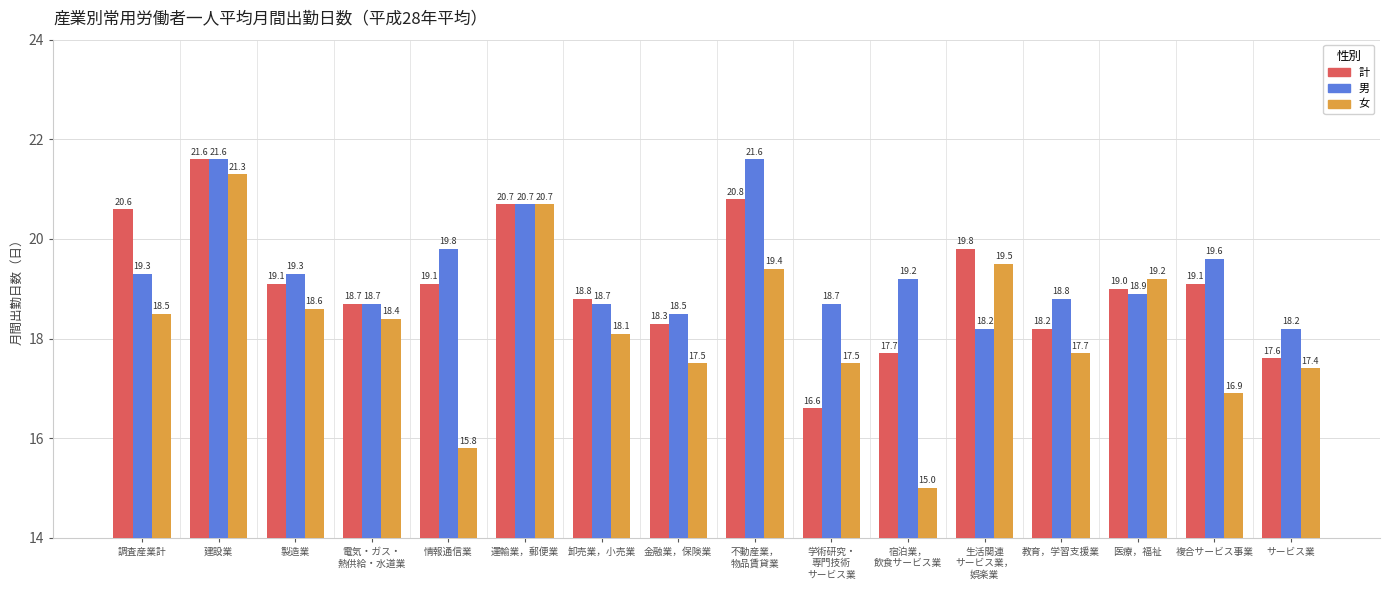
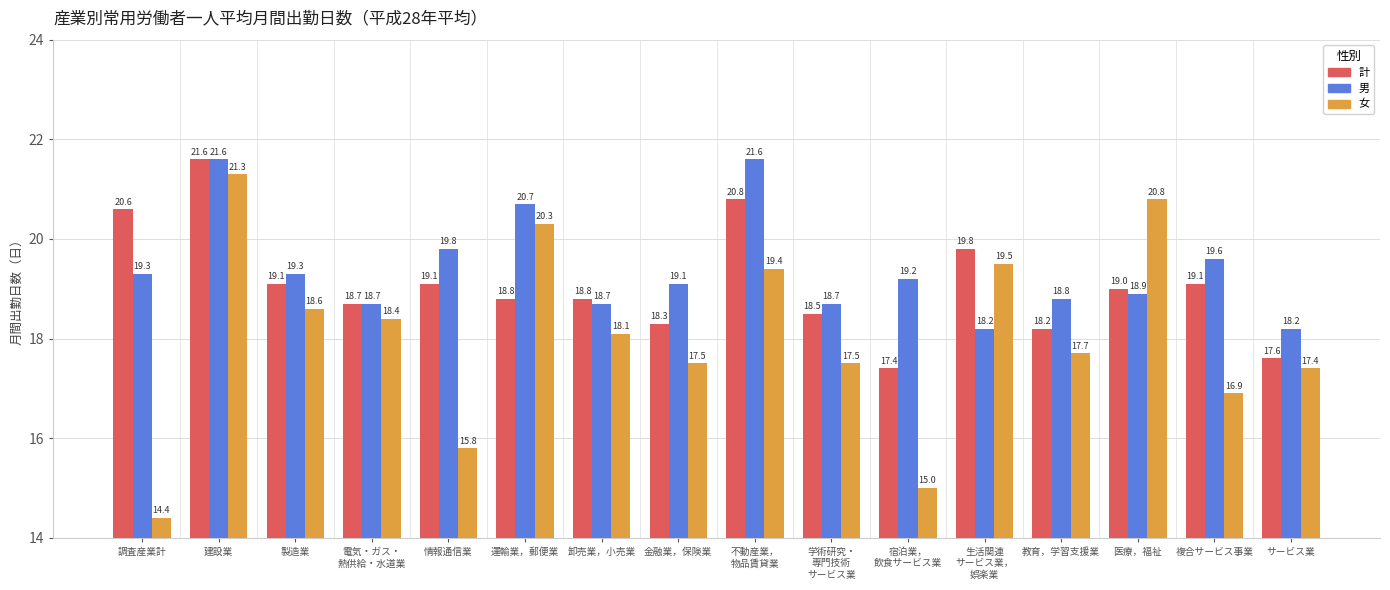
  {
    "計": {
      "調査産業計": 20.6,
      "建設業": 21.6,
      "製造業": 19.1,
      "電気・ガス・ 熱供給・水道業": 18.7,
      "情報通信業": 19.1,
-     "運輸業，郵便業": 20.7,
+     "運輸業，郵便業": 18.8,
      "卸売業，小売業": 18.8,
      "金融業，保険業": 18.3,
      "不動産業， 物品賃貸業": 20.8,
-     "学術研究・ 専門技術 サービス業": 16.6,
-     "宿泊業， 飲食サービス業": 17.7,
+     "学術研究・ 専門技術 サービス業": 18.5,
+     "宿泊業， 飲食サービス業": 17.4,
      "生活関連 サービス業， 娯楽業": 19.8,
      "教育，学習支援業": 18.2,
      "医療，福祉": 19.0,
      "複合サービス事業": 19.1,
      "サービス業": 17.6
    },
    "男": {
      "調査産業計": 19.3,
      "建設業": 21.6,
      "製造業": 19.3,
      "電気・ガス・ 熱供給・水道業": 18.7,
      "情報通信業": 19.8,
      "運輸業，郵便業": 20.7,
      "卸売業，小売業": 18.7,
-     "金融業，保険業": 18.5,
+     "金融業，保険業": 19.1,
      "不動産業， 物品賃貸業": 21.6,
      "学術研究・ 専門技術 サービス業": 18.7,
      "宿泊業， 飲食サービス業": 19.2,
      "生活関連 サービス業， 娯楽業": 18.2,
      "教育，学習支援業": 18.8,
      "医療，福祉": 18.9,
      "複合サービス事業": 19.6,
      "サービス業": 18.2
    },
    "女": {
-     "調査産業計": 18.5,
+     "調査産業計": 14.4,
      "建設業": 21.3,
      "製造業": 18.6,
      "電気・ガス・ 熱供給・水道業": 18.4,
      "情報通信業": 15.8,
-     "運輸業，郵便業": 20.7,
+     "運輸業，郵便業": 20.3,
      "卸売業，小売業": 18.1,
      "金融業，保険業": 17.5,
      "不動産業， 物品賃貸業": 19.4,
      "学術研究・ 専門技術 サービス業": 17.5,
      "宿泊業， 飲食サービス業": 15.0,
      "生活関連 サービス業， 娯楽業": 19.5,
      "教育，学習支援業": 17.7,
-     "医療，福祉": 19.2,
+     "医療，福祉": 20.8,
      "複合サービス事業": 16.9,
      "サービス業": 17.4
    }
  }
